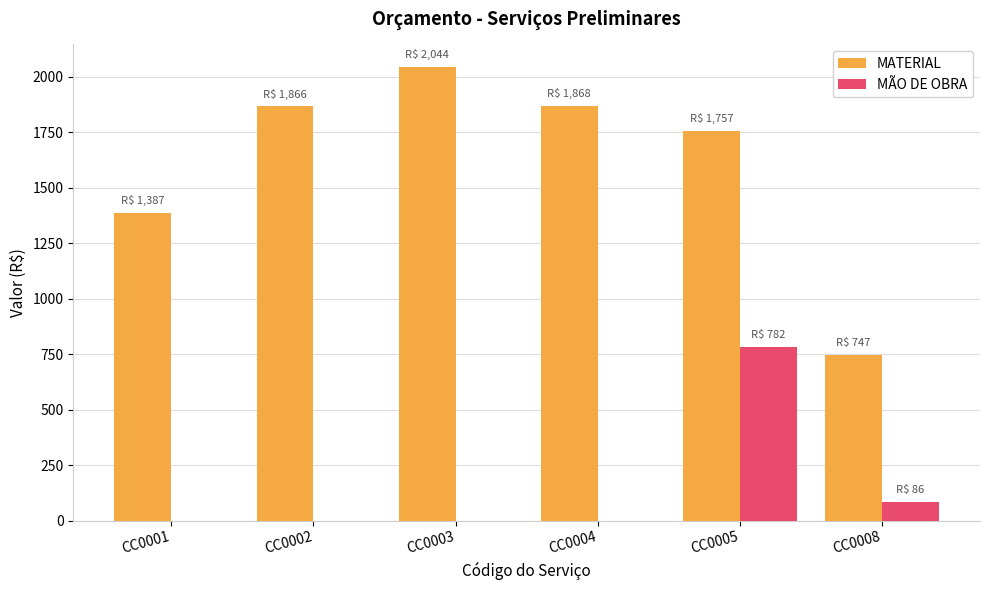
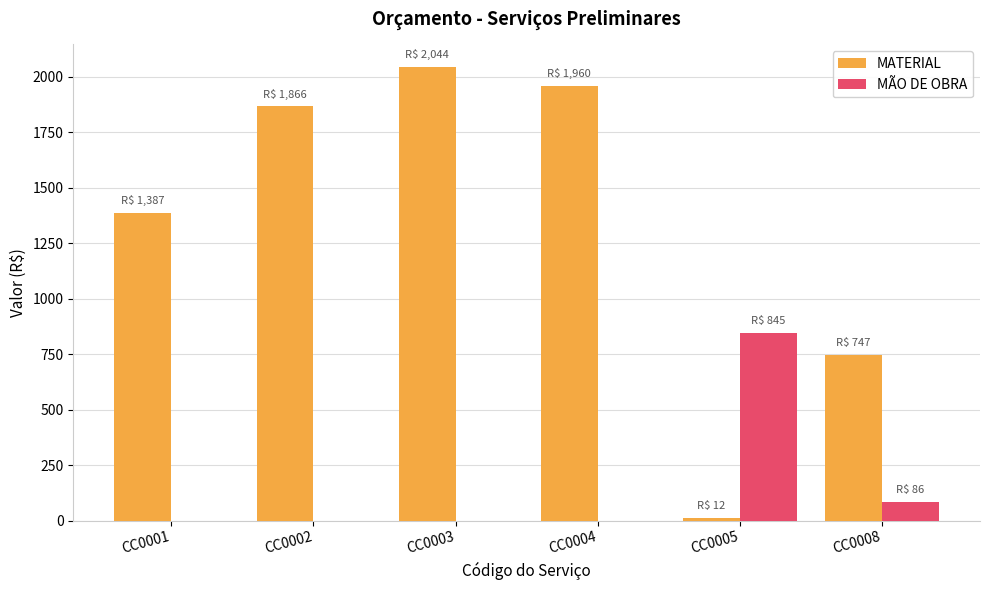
  {
    "MATERIAL": {
      "CC0001": "1,387",
      "CC0002": "1,866",
      "CC0003": "2,044",
-     "CC0004": "1,868",
-     "CC0005": "1,757",
+     "CC0004": "1,960",
+     "CC0005": "12",
      "CC0008": "747"
    },
    "MÃO DE OBRA": {
-     "CC0005": "782",
+     "CC0005": "845",
      "CC0008": "86"
    }
  }
